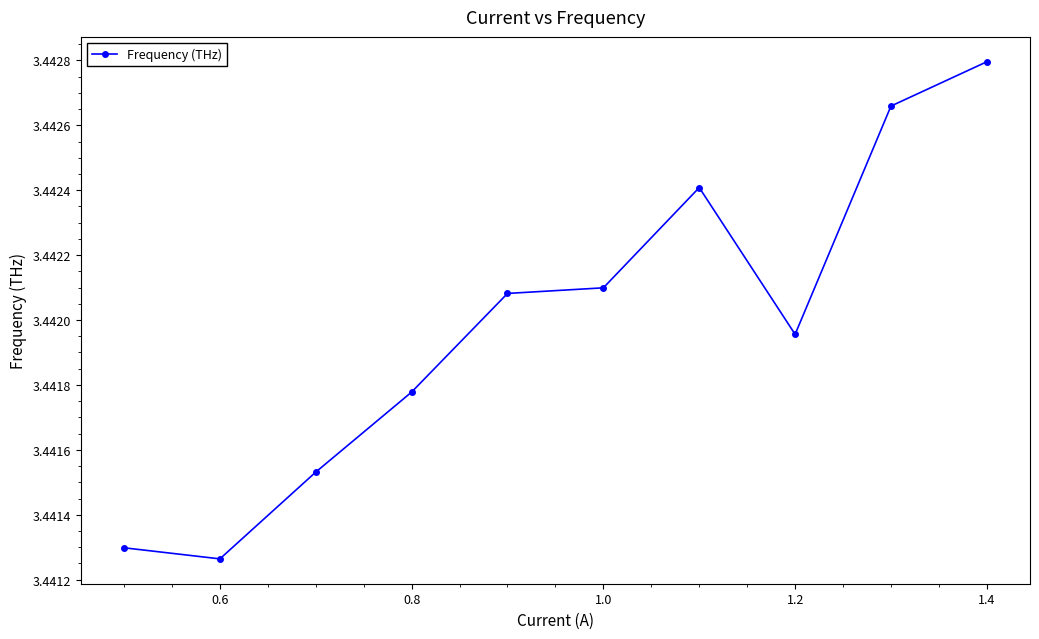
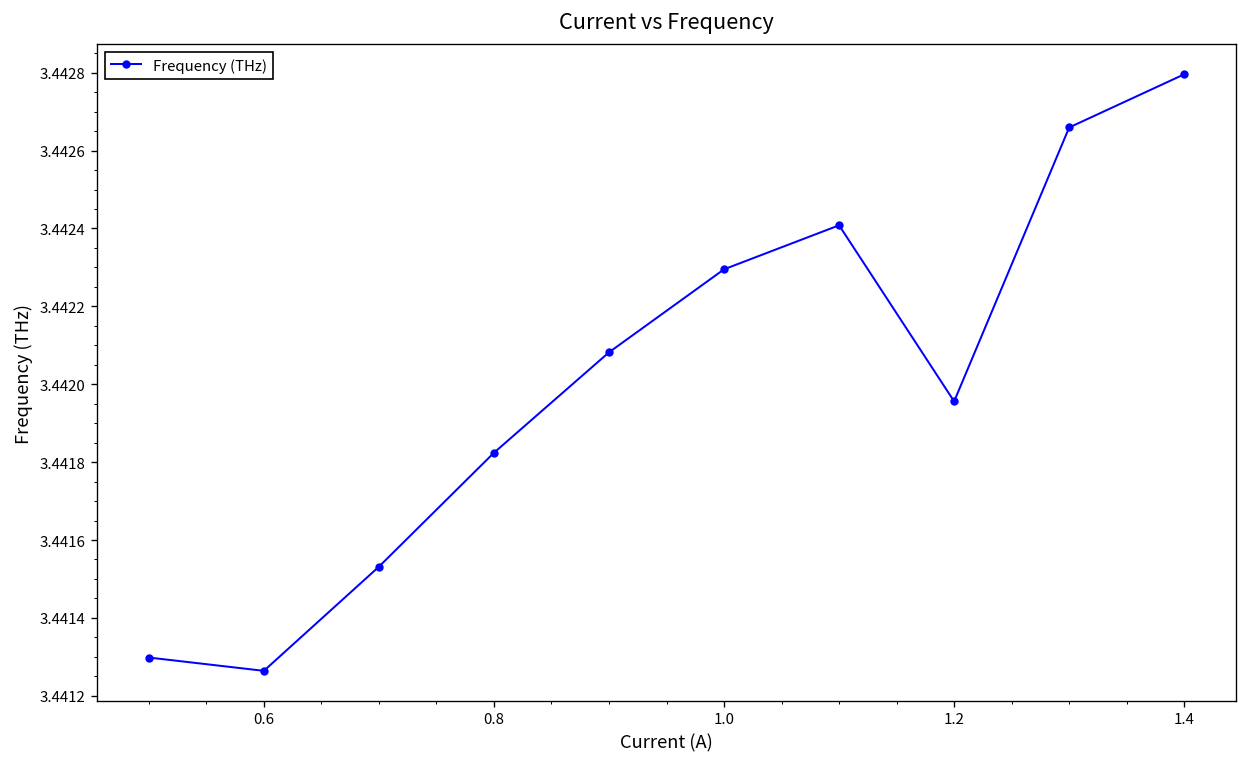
  {
    "0.6": 3.44126,
-   "0.8": 3.44178,
-   "1.0": 3.44210,
+   "0.8": 3.44182,
+   "1.0": 3.44230,
    "1.2": 3.44196,
    "1.4": 3.44280
  }
